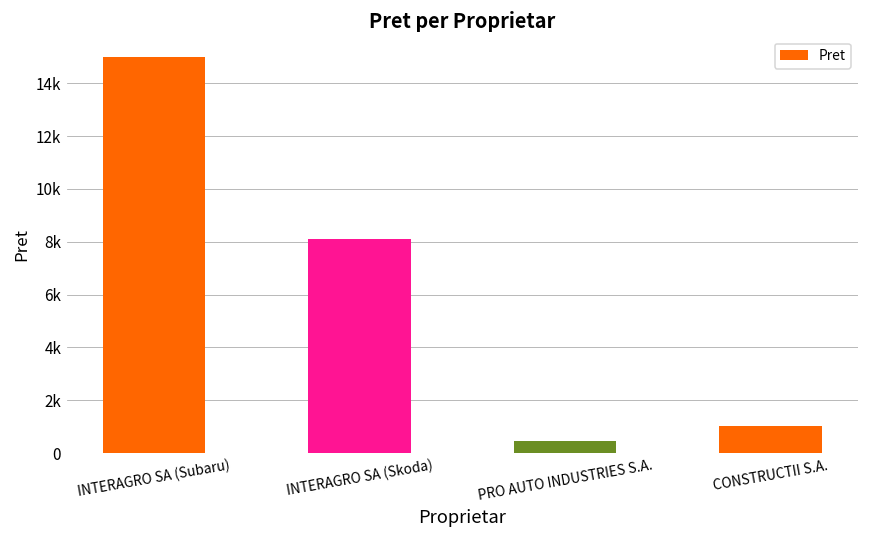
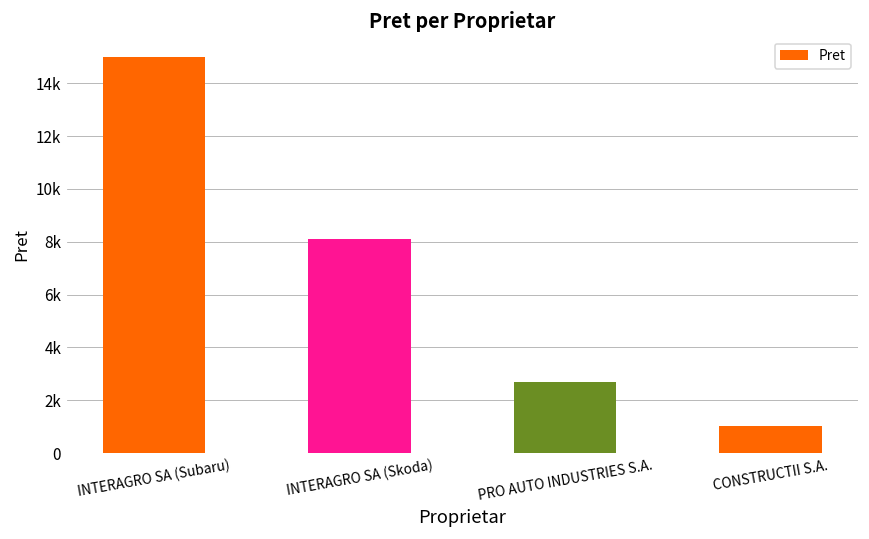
  {
    "INTERAGRO SA (Subaru)": 15000,
    "INTERAGRO SA (Skoda)": 8100,
-   "PRO AUTO INDUSTRIES S.A.": 400,
+   "PRO AUTO INDUSTRIES S.A.": 2700,
    "CONSTRUCTII S.A.": 1000
  }
